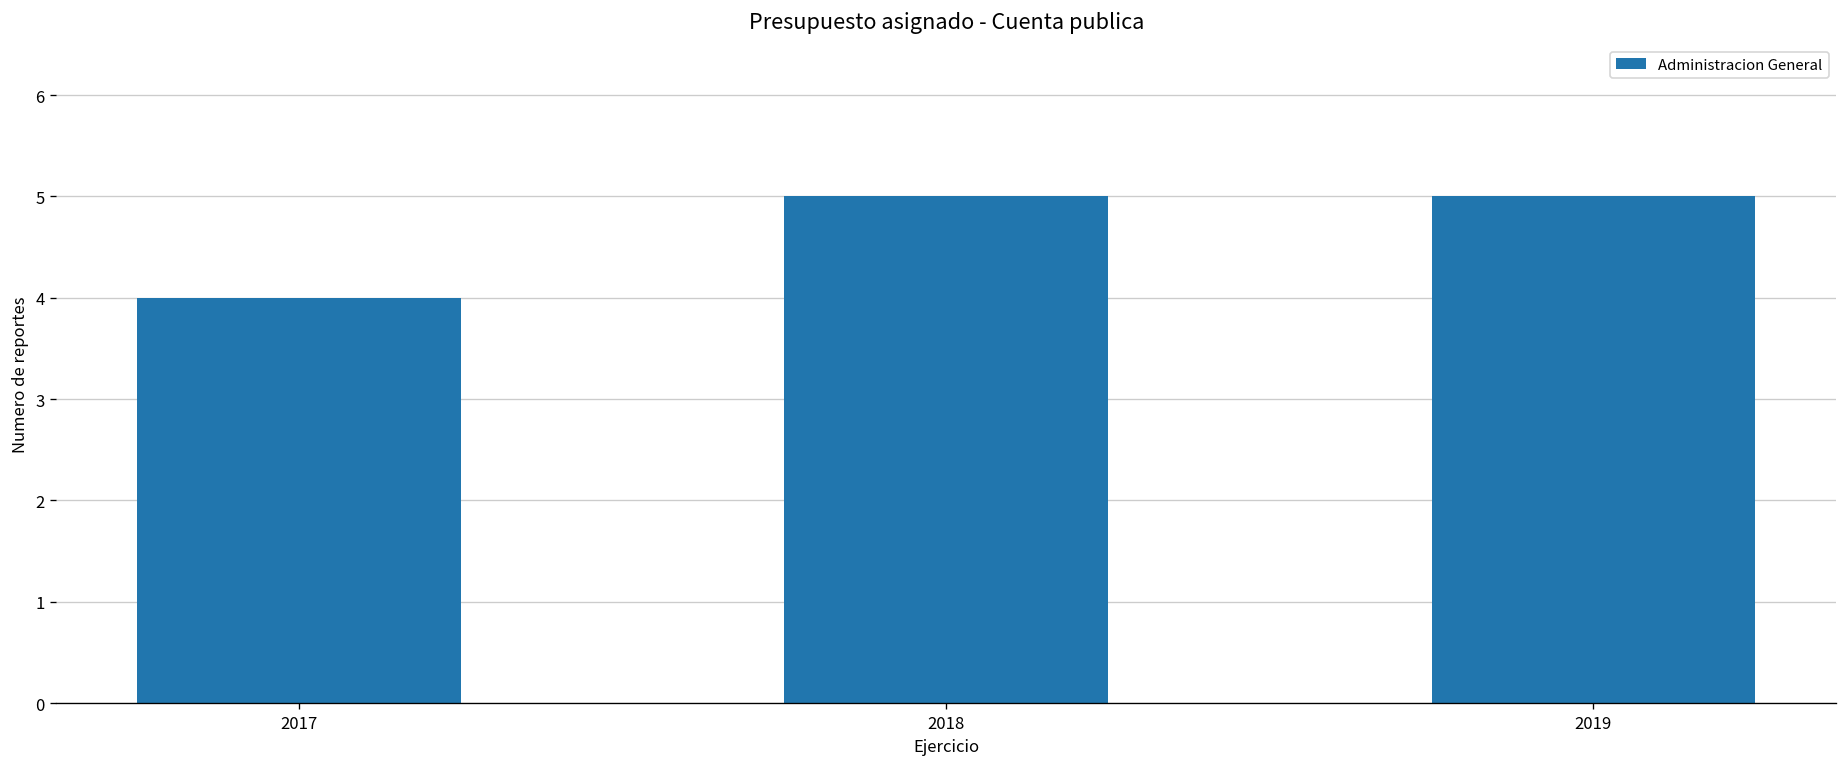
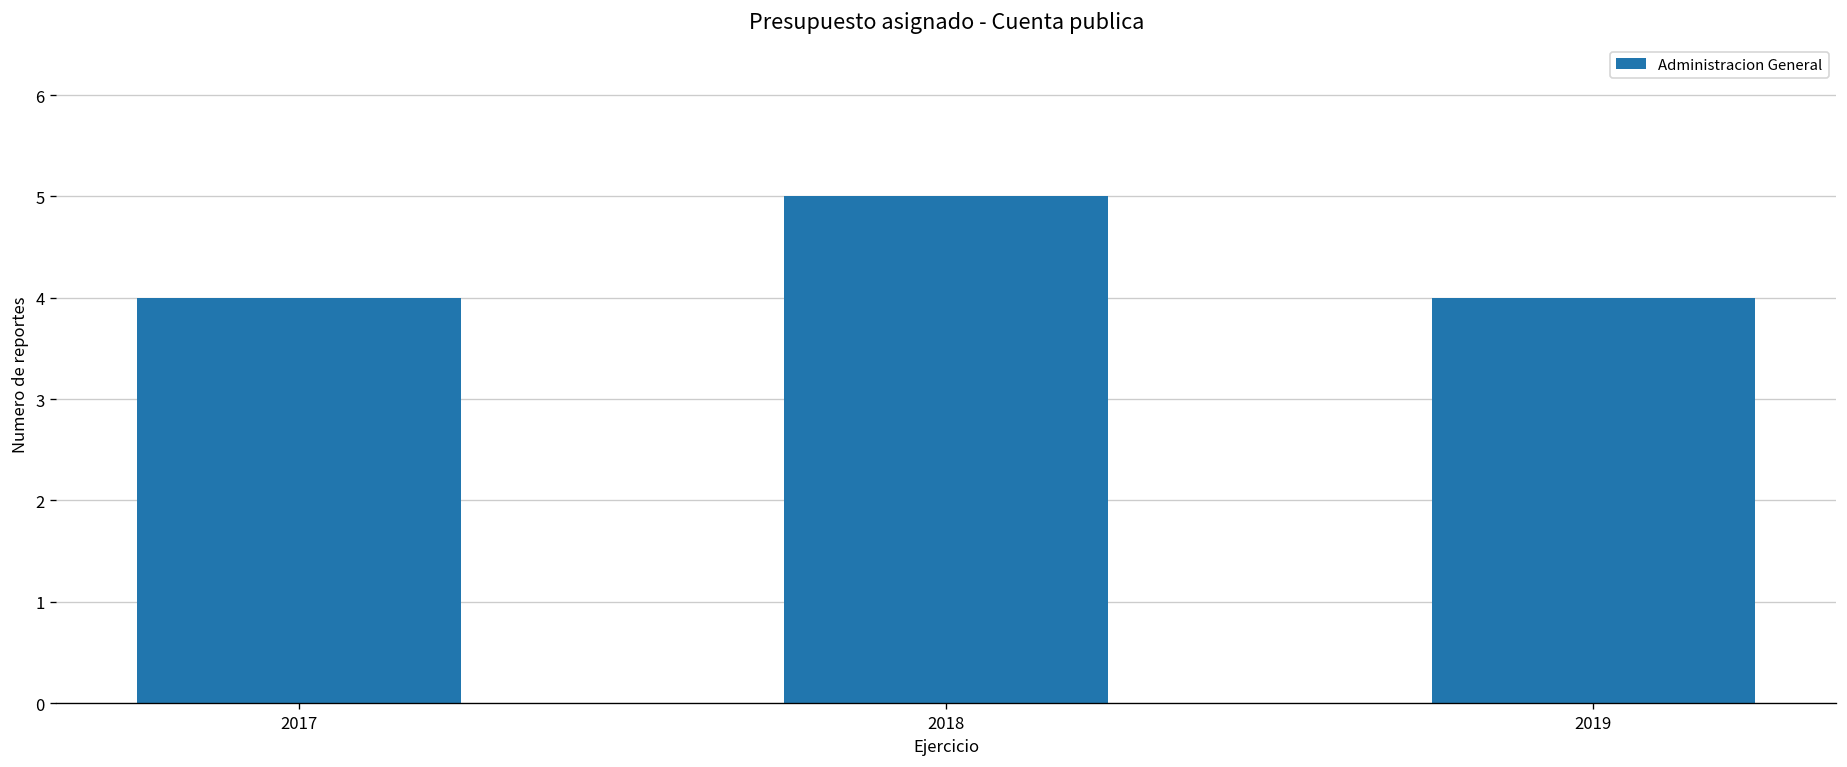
  {
    "2017": 4,
    "2018": 5,
-   "2019": 5
+   "2019": 4
  }
